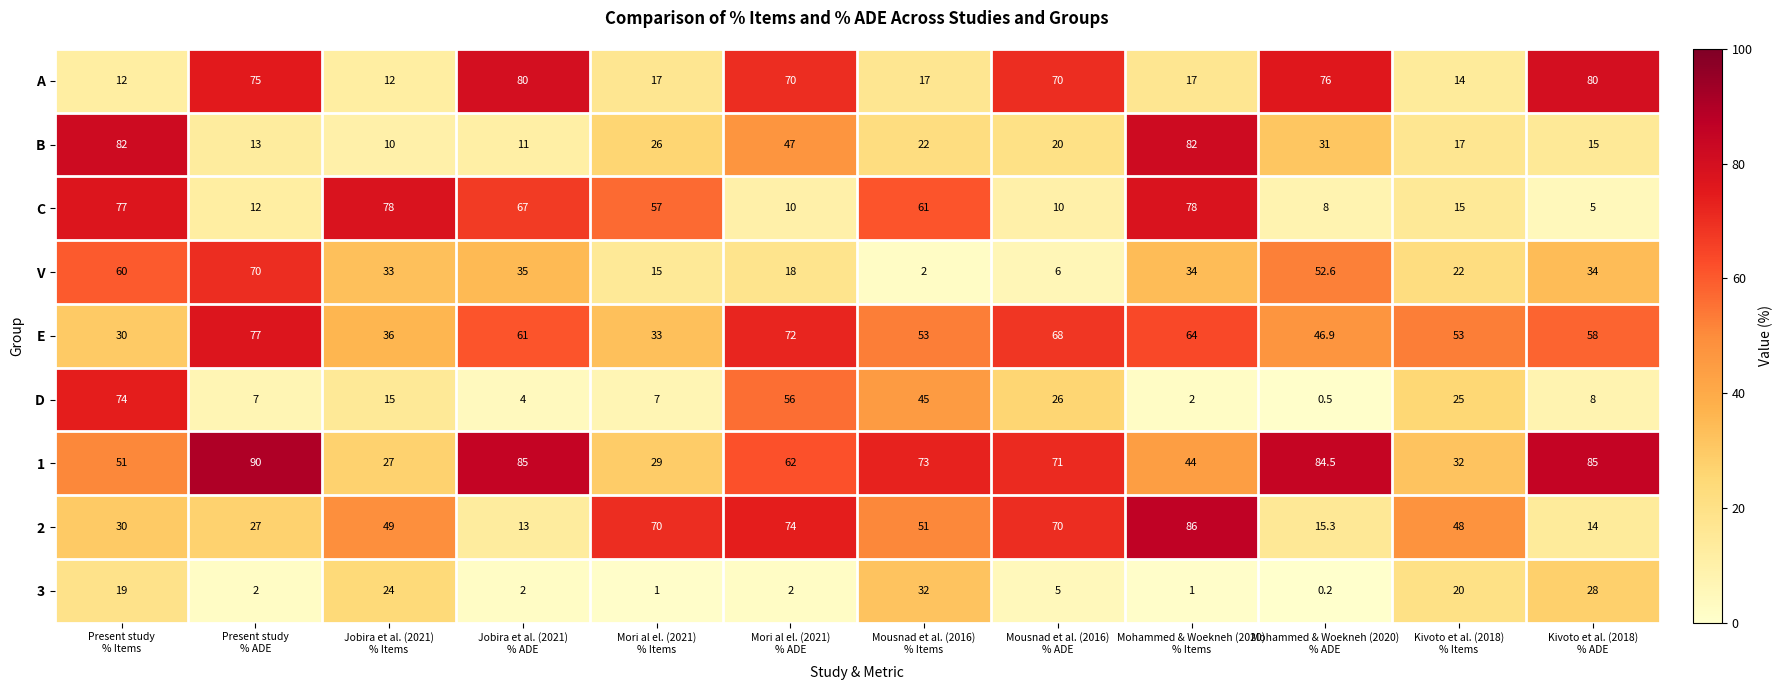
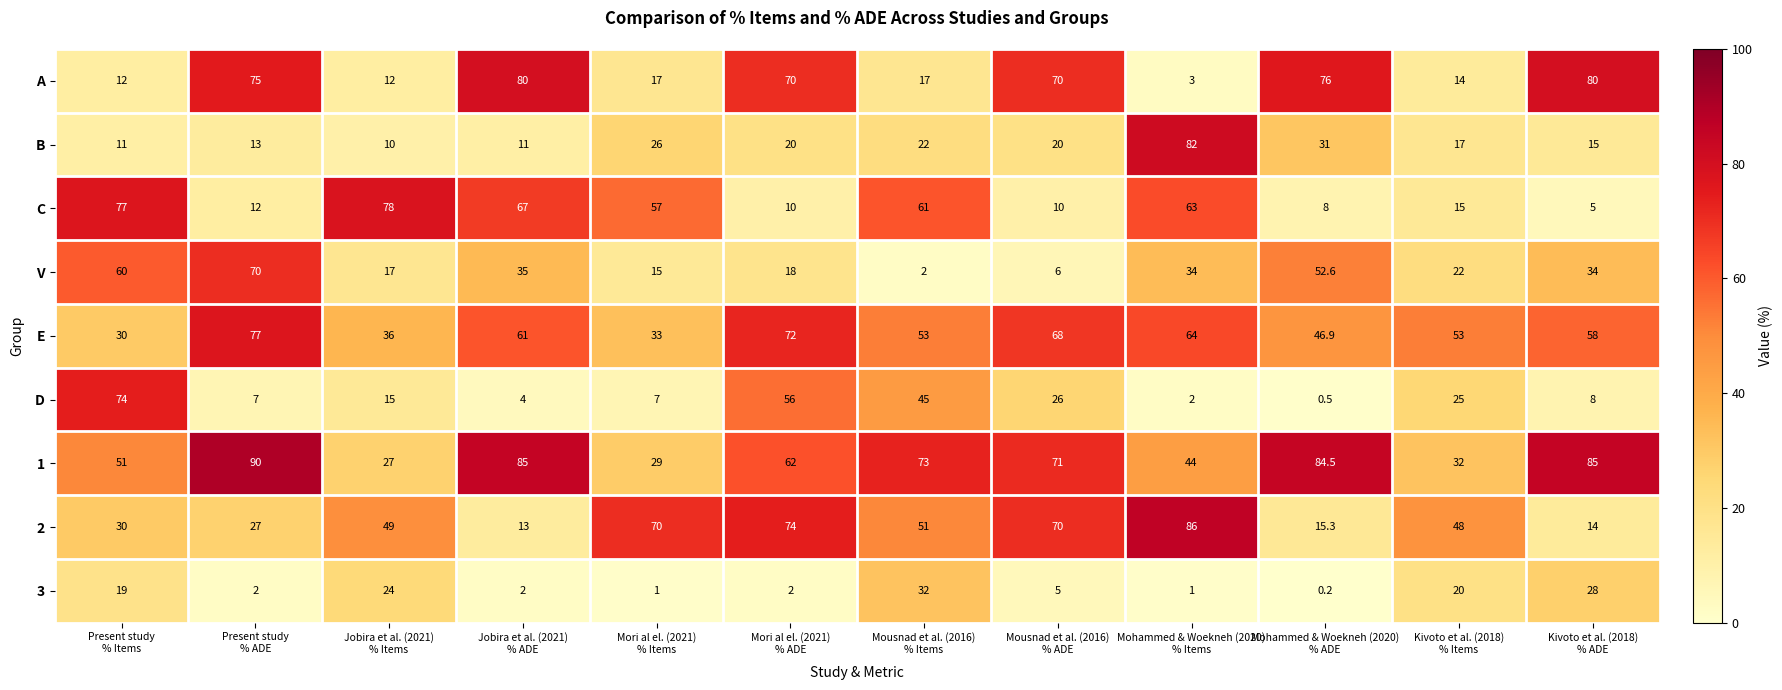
  {
    "A": {
      "Present study % Items": 12,
      "Present study % ADE": 75,
      "Jobira et al. (2021) % Items": 12,
      "Jobira et al. (2021) % ADE": 80,
      "Mori al el. (2021) % Items": 17,
      "Mori al el. (2021) % ADE": 70,
      "Mousnad et al. (2016) % Items": 17,
      "Mousnad et al. (2016) % ADE": 70,
-     "Mohammed & Woekneh (2020) % Items": 17,
+     "Mohammed & Woekneh (2020) % Items": 3,
      "Mohammed & Woekneh (2020) % ADE": 76,
      "Kivoto et al. (2018) % Items": 14,
      "Kivoto et al. (2018) % ADE": 80
    },
    "B": {
-     "Present study % Items": 82,
+     "Present study % Items": 11,
      "Present study % ADE": 13,
      "Jobira et al. (2021) % Items": 10,
      "Jobira et al. (2021) % ADE": 11,
      "Mori al el. (2021) % Items": 26,
-     "Mori al el. (2021) % ADE": 47,
+     "Mori al el. (2021) % ADE": 20,
      "Mousnad et al. (2016) % Items": 22,
      "Mousnad et al. (2016) % ADE": 20,
      "Mohammed & Woekneh (2020) % Items": 82,
      "Mohammed & Woekneh (2020) % ADE": 31,
      "Kivoto et al. (2018) % Items": 17,
      "Kivoto et al. (2018) % ADE": 15
    },
    "C": {
      "Present study % Items": 77,
      "Present study % ADE": 12,
      "Jobira et al. (2021) % Items": 78,
      "Jobira et al. (2021) % ADE": 67,
      "Mori al el. (2021) % Items": 57,
      "Mori al el. (2021) % ADE": 10,
      "Mousnad et al. (2016) % Items": 61,
      "Mousnad et al. (2016) % ADE": 10,
-     "Mohammed & Woekneh (2020) % Items": 78,
+     "Mohammed & Woekneh (2020) % Items": 63,
      "Mohammed & Woekneh (2020) % ADE": 8,
      "Kivoto et al. (2018) % Items": 15,
      "Kivoto et al. (2018) % ADE": 5
    },
    "V": {
      "Present study % Items": 60,
      "Present study % ADE": 70,
-     "Jobira et al. (2021) % Items": 33,
+     "Jobira et al. (2021) % Items": 17,
      "Jobira et al. (2021) % ADE": 35,
      "Mori al el. (2021) % Items": 15,
      "Mori al el. (2021) % ADE": 18,
      "Mousnad et al. (2016) % Items": 2,
      "Mousnad et al. (2016) % ADE": 6,
      "Mohammed & Woekneh (2020) % Items": 34,
      "Mohammed & Woekneh (2020) % ADE": 52.6,
      "Kivoto et al. (2018) % Items": 22,
      "Kivoto et al. (2018) % ADE": 34
    },
    "E": {
      "Present study % Items": 30,
      "Present study % ADE": 77,
      "Jobira et al. (2021) % Items": 36,
      "Jobira et al. (2021) % ADE": 61,
      "Mori al el. (2021) % Items": 33,
      "Mori al el. (2021) % ADE": 72,
      "Mousnad et al. (2016) % Items": 53,
      "Mousnad et al. (2016) % ADE": 68,
      "Mohammed & Woekneh (2020) % Items": 64,
      "Mohammed & Woekneh (2020) % ADE": 46.9,
      "Kivoto et al. (2018) % Items": 53,
      "Kivoto et al. (2018) % ADE": 58
    },
    "D": {
      "Present study % Items": 74,
      "Present study % ADE": 7,
      "Jobira et al. (2021) % Items": 15,
      "Jobira et al. (2021) % ADE": 4,
      "Mori al el. (2021) % Items": 7,
      "Mori al el. (2021) % ADE": 56,
      "Mousnad et al. (2016) % Items": 45,
      "Mousnad et al. (2016) % ADE": 26,
      "Mohammed & Woekneh (2020) % Items": 2,
      "Mohammed & Woekneh (2020) % ADE": 0.5,
      "Kivoto et al. (2018) % Items": 25,
      "Kivoto et al. (2018) % ADE": 8
    },
    "1": {
      "Present study % Items": 51,
      "Present study % ADE": 90,
      "Jobira et al. (2021) % Items": 27,
      "Jobira et al. (2021) % ADE": 85,
      "Mori al el. (2021) % Items": 29,
      "Mori al el. (2021) % ADE": 62,
      "Mousnad et al. (2016) % Items": 73,
      "Mousnad et al. (2016) % ADE": 71,
      "Mohammed & Woekneh (2020) % Items": 44,
      "Mohammed & Woekneh (2020) % ADE": 84.5,
      "Kivoto et al. (2018) % Items": 32,
      "Kivoto et al. (2018) % ADE": 85
    },
    "2": {
      "Present study % Items": 30,
      "Present study % ADE": 27,
      "Jobira et al. (2021) % Items": 49,
      "Jobira et al. (2021) % ADE": 13,
      "Mori al el. (2021) % Items": 70,
      "Mori al el. (2021) % ADE": 74,
      "Mousnad et al. (2016) % Items": 51,
      "Mousnad et al. (2016) % ADE": 70,
      "Mohammed & Woekneh (2020) % Items": 86,
      "Mohammed & Woekneh (2020) % ADE": 15.3,
      "Kivoto et al. (2018) % Items": 48,
      "Kivoto et al. (2018) % ADE": 14
    },
    "3": {
      "Present study % Items": 19,
      "Present study % ADE": 2,
      "Jobira et al. (2021) % Items": 24,
      "Jobira et al. (2021) % ADE": 2,
      "Mori al el. (2021) % Items": 1,
      "Mori al el. (2021) % ADE": 2,
      "Mousnad et al. (2016) % Items": 32,
      "Mousnad et al. (2016) % ADE": 5,
      "Mohammed & Woekneh (2020) % Items": 1,
      "Mohammed & Woekneh (2020) % ADE": 0.2,
      "Kivoto et al. (2018) % Items": 20,
      "Kivoto et al. (2018) % ADE": 28
    }
  }
